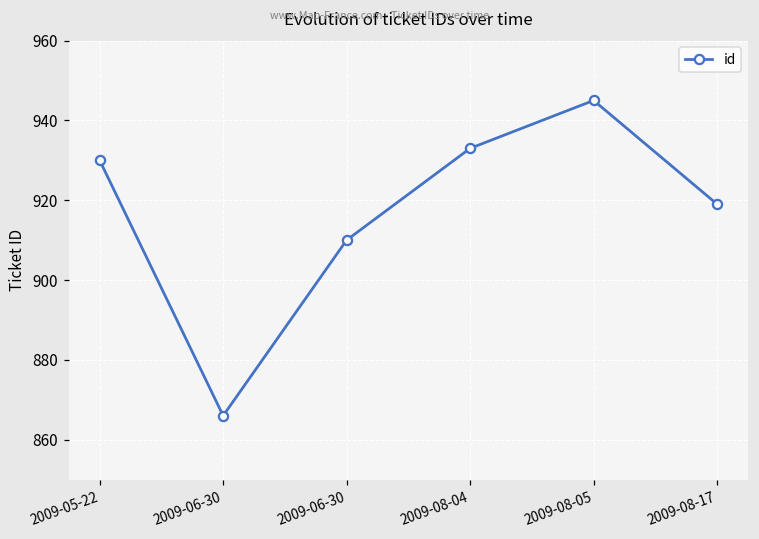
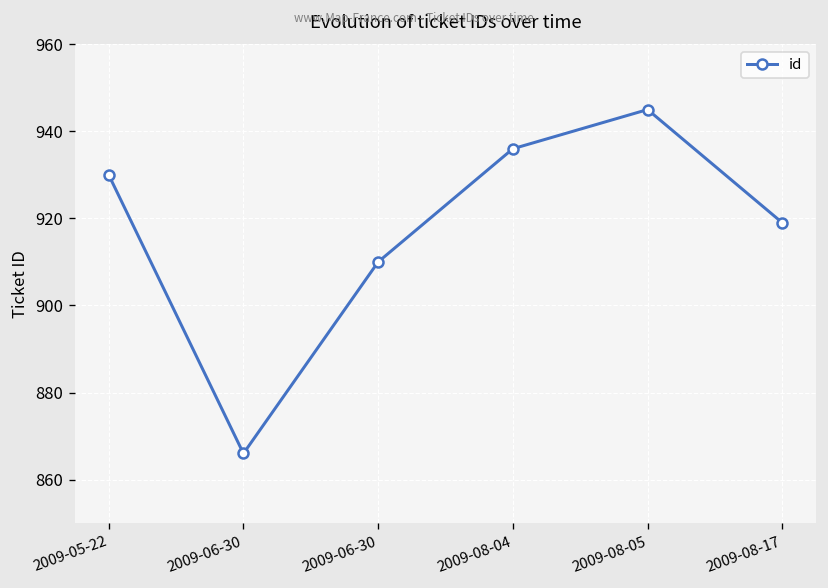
  {
    "2009-05-22": 930,
-   "2009-08-04": 933,
+   "2009-08-04": 936,
    "2009-08-05": 945,
    "2009-08-17": 919
  }
